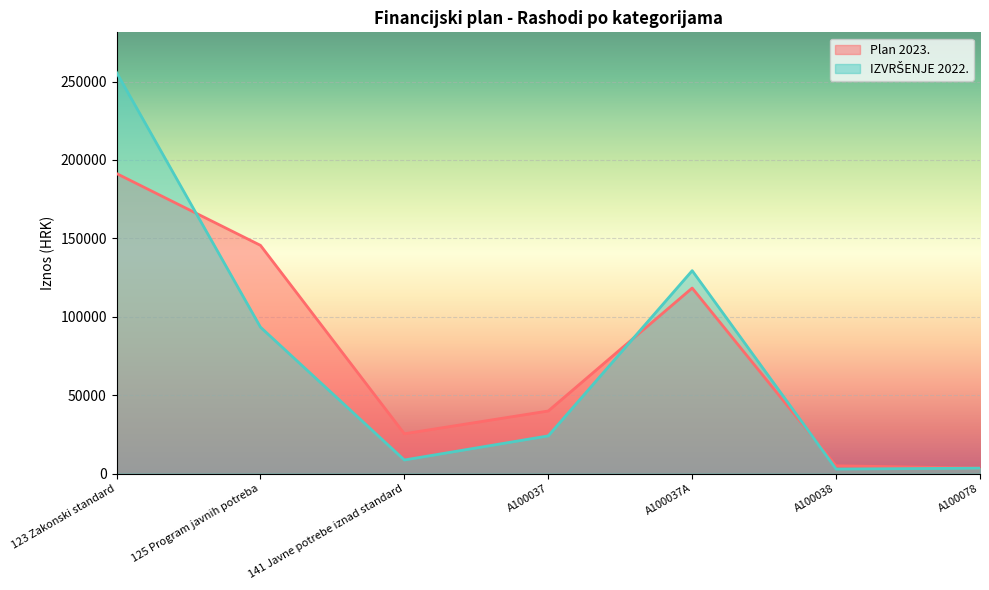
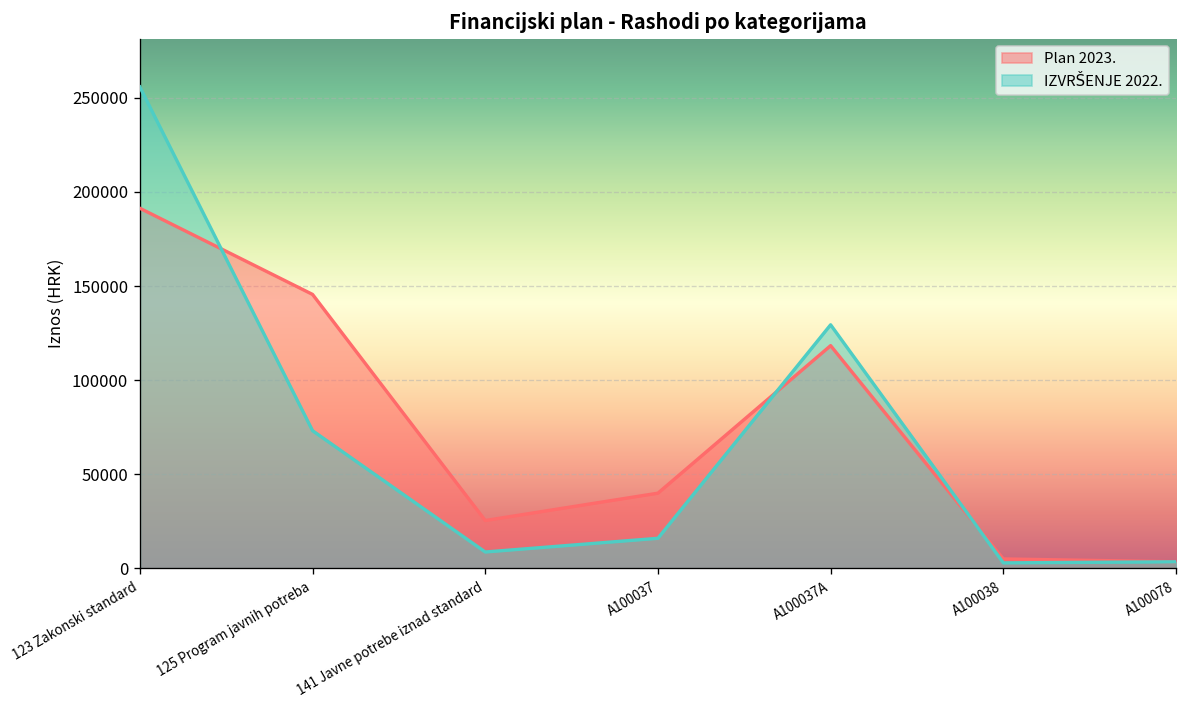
  {
    "Plan 2023.": {
      "123 Zakonski standard": 191000,
      "125 Program javnih potreba": 146000,
      "141 Javne potrebe iznad standard": 25000,
      "A100037": 40000,
      "A100037A": 118000,
      "A100038": 5000
    },
    "IZVRŠENJE 2022.": {
      "123 Zakonski standard": 256000,
-     "125 Program javnih potreba": 93000,
+     "125 Program javnih potreba": 73000,
      "141 Javne potrebe iznad standard": 9000,
-     "A100037": 24000,
+     "A100037": 16000,
      "A100037A": 129000,
      "A100038": 3000
    }
  }
